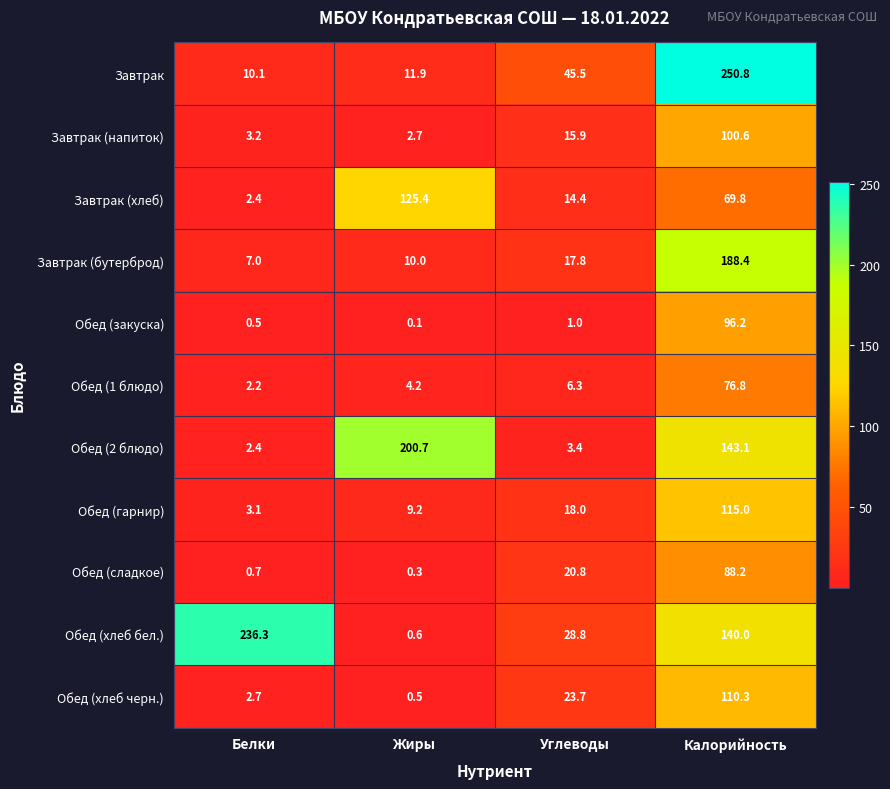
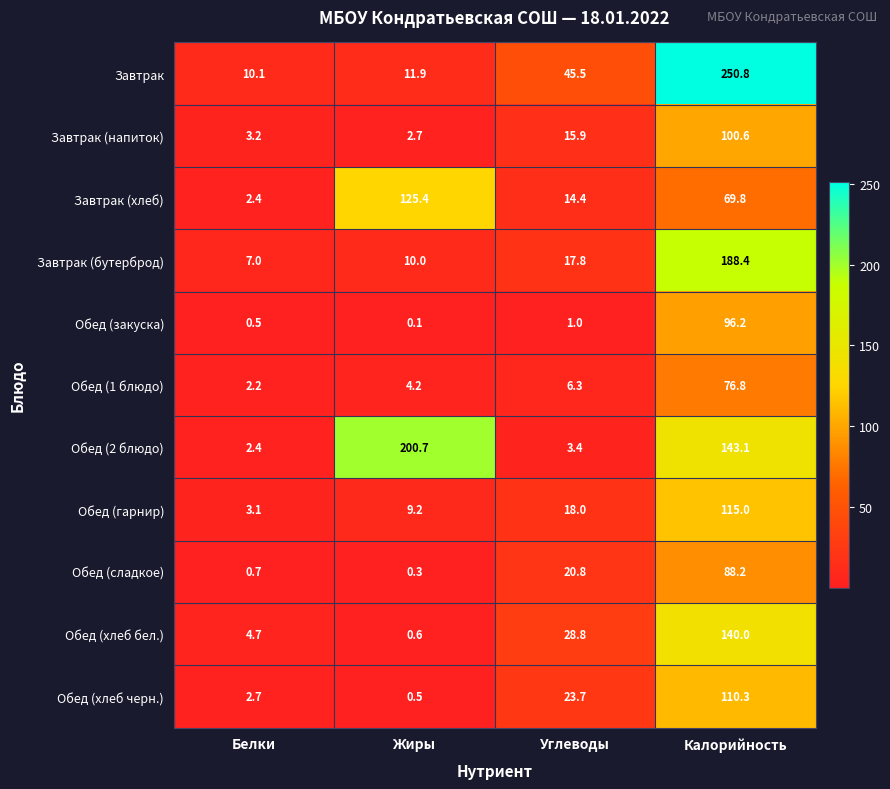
  {
    "Завтрак": {
      "Белки": 10.1,
      "Жиры": 11.9,
      "Углеводы": 45.5,
      "Калорийность": 250.8
    },
    "Завтрак (напиток)": {
      "Белки": 3.2,
      "Жиры": 2.7,
      "Углеводы": 15.9,
      "Калорийность": 100.6
    },
    "Завтрак (хлеб)": {
      "Белки": 2.4,
      "Жиры": 125.4,
      "Углеводы": 14.4,
      "Калорийность": 69.8
    },
    "Завтрак (бутерброд)": {
      "Белки": 7.0,
      "Жиры": 10.0,
      "Углеводы": 17.8,
      "Калорийность": 188.4
    },
    "Обед (закуска)": {
      "Белки": 0.5,
      "Жиры": 0.1,
      "Углеводы": 1.0,
      "Калорийность": 96.2
    },
    "Обед (1 блюдо)": {
      "Белки": 2.2,
      "Жиры": 4.2,
      "Углеводы": 6.3,
      "Калорийность": 76.8
    },
    "Обед (2 блюдо)": {
      "Белки": 2.4,
      "Жиры": 200.7,
      "Углеводы": 3.4,
      "Калорийность": 143.1
    },
    "Обед (гарнир)": {
      "Белки": 3.1,
      "Жиры": 9.2,
      "Углеводы": 18.0,
      "Калорийность": 115.0
    },
    "Обед (сладкое)": {
      "Белки": 0.7,
      "Жиры": 0.3,
      "Углеводы": 20.8,
      "Калорийность": 88.2
    },
    "Обед (хлеб бел.)": {
-     "Белки": 236.3,
+     "Белки": 4.7,
      "Жиры": 0.6,
      "Углеводы": 28.8,
      "Калорийность": 140.0
    },
    "Обед (хлеб черн.)": {
      "Белки": 2.7,
      "Жиры": 0.5,
      "Углеводы": 23.7,
      "Калорийность": 110.3
    }
  }
